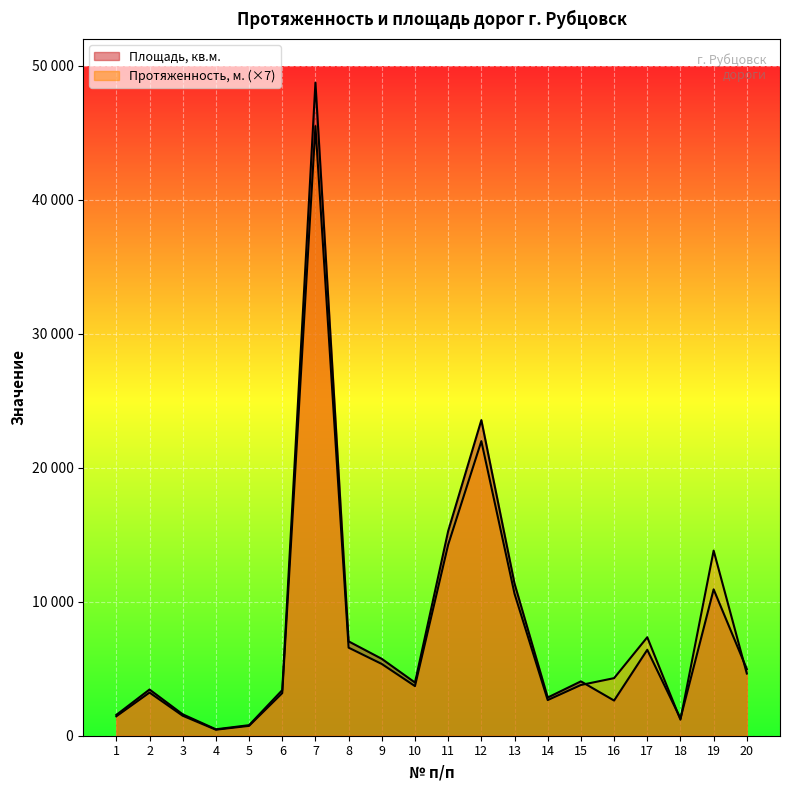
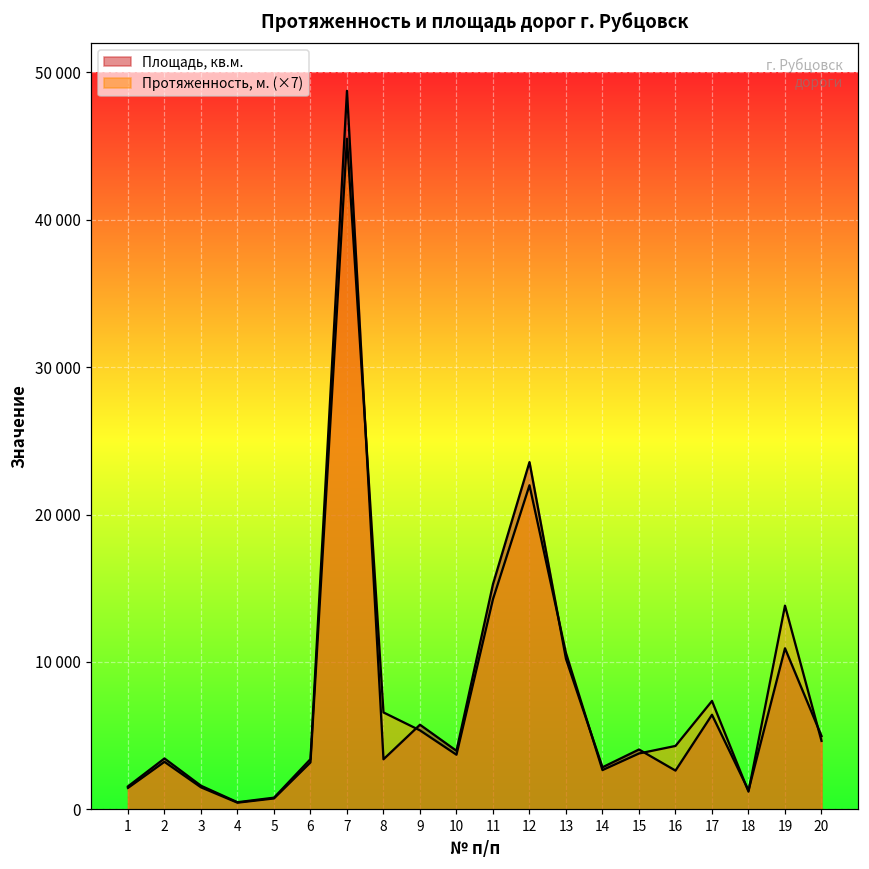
  {
    "Площадь, кв.м.": {
      "2": 3500,
      "6": 3400,
      "7": 48800,
-     "8": 7000,
+     "8": 3400,
      "9": 5700,
      "10": 4000,
      "11": 15300,
      "12": 23600,
-     "13": 11400,
+     "13": 10200,
      "14": 2900,
      "15": 4100,
      "16": 2600,
      "17": 6400,
      "19": 10900,
      "20": 5000
    },
    "Протяженность, м. (×7)": {
      "2": 3200,
      "6": 3200,
      "7": 45500,
      "8": 6600,
      "9": 5400,
      "10": 3700,
      "11": 14300,
      "12": 22000,
      "13": 10600,
      "14": 2700,
      "15": 3800,
      "16": 4300,
      "17": 7400,
      "19": 13800,
      "20": 4600
    }
  }
